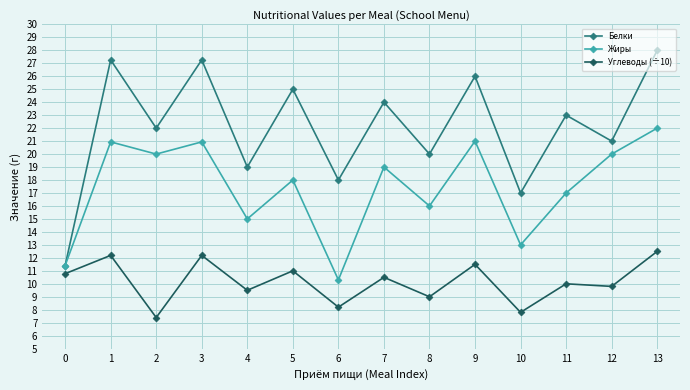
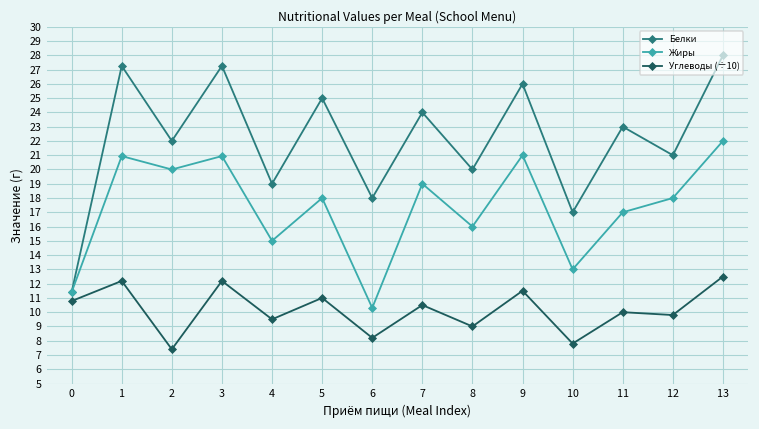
  {
    "Жиры": {
      "1": 21,
      "2": 20,
      "3": 21,
      "4": 15,
      "5": 18,
      "6": 10.3,
      "7": 19,
      "8": 16,
      "9": 21,
      "10": 13,
      "11": 17,
-     "12": 20,
+     "12": 18,
      "13": 22
    }
  }
